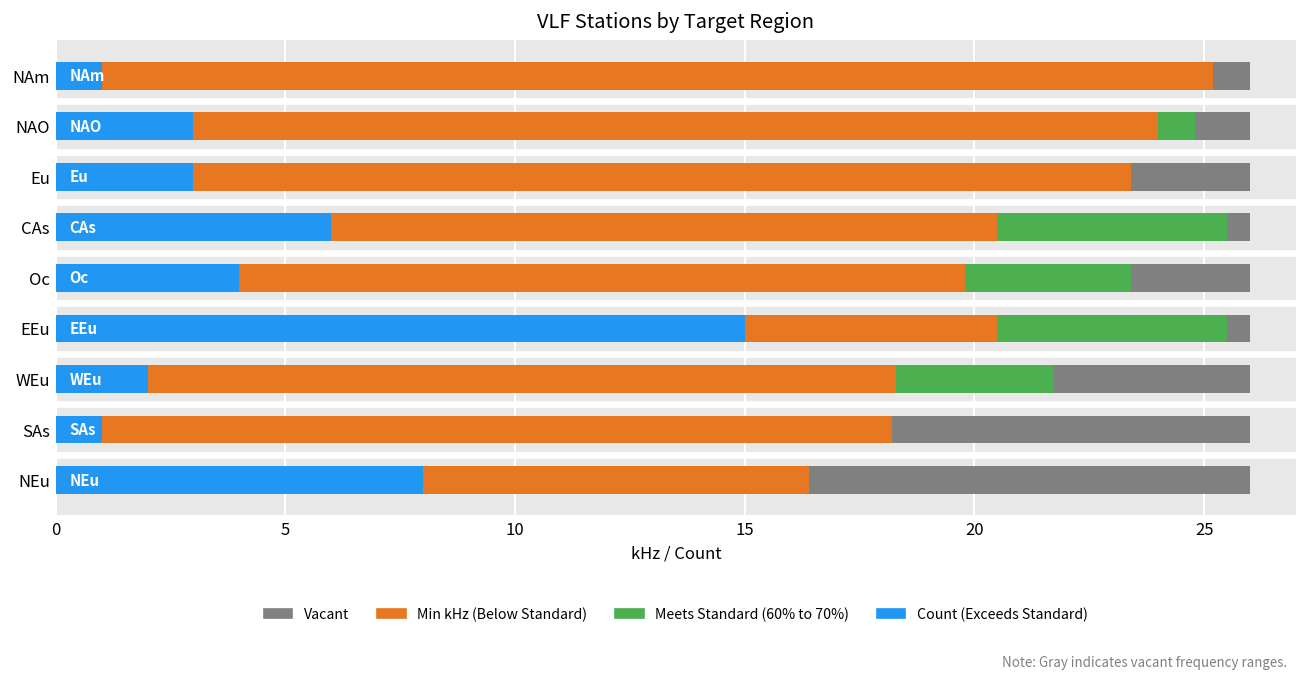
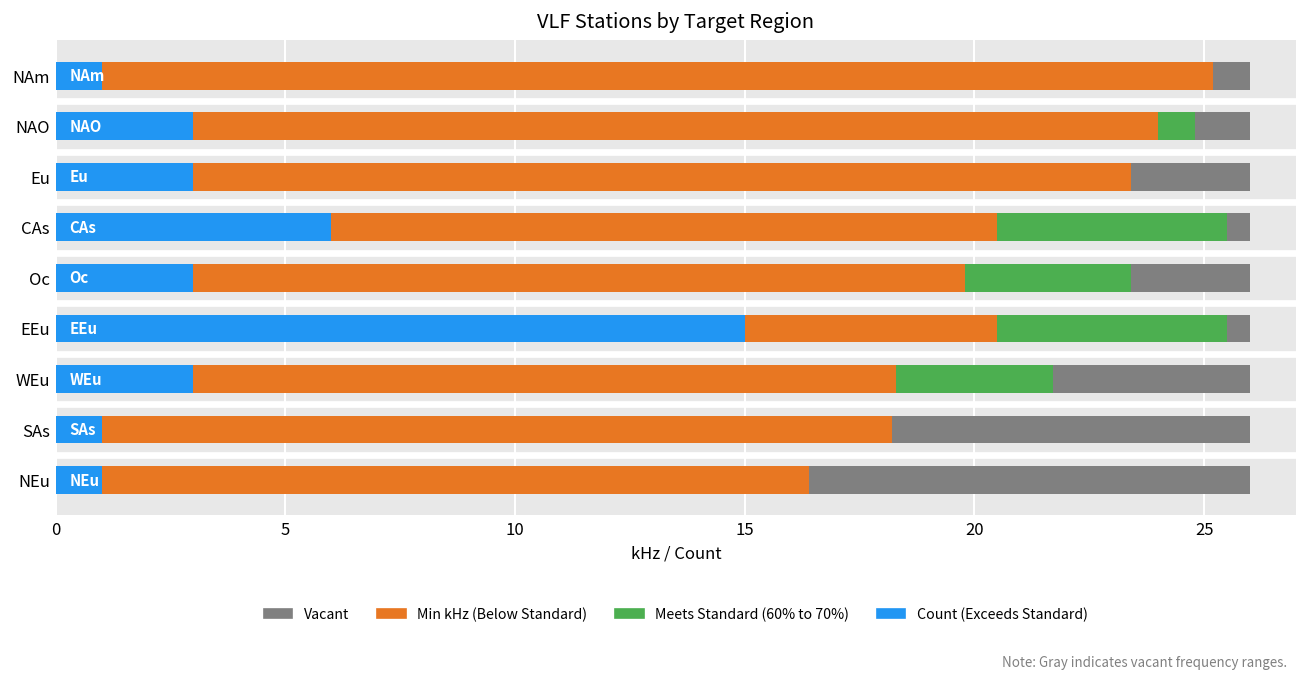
  {
    "Vacant": {
      "NAm": 26,
      "NAO": 26,
      "Eu": 26,
      "CAs": 26,
      "Oc": 26,
      "EEu": 26,
      "WEu": 26,
      "SAs": 26,
      "NEu": 26
    },
    "Count (Exceeds Standard)": {
-     "Oc": 4,
-     "WEu": 2,
-     "NEu": 8
+     "Oc": 3,
+     "WEu": 3,
+     "NEu": 1
    }
  }
